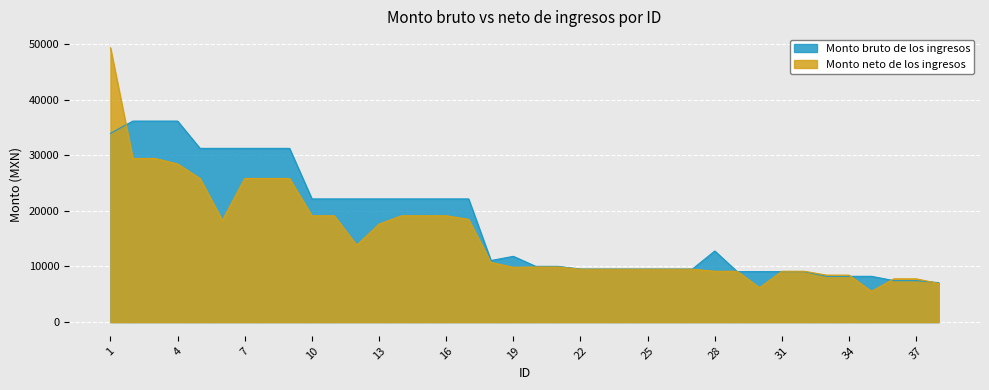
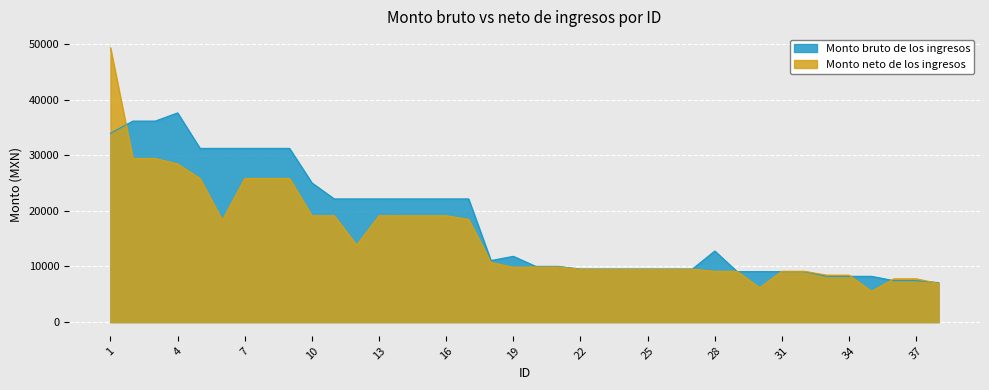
  {
    "Monto bruto de los ingresos": {
      "1": 34000,
-     "4": 36000,
+     "4": 38000,
      "7": 31000,
-     "10": 22000,
+     "10": 25000,
      "13": 22000,
      "16": 22000,
      "19": 12000,
      "28": 13000
    },
    "Monto neto de los ingresos": {
      "1": 49000,
      "4": 28000,
      "7": 26000,
      "10": 19000,
-     "13": 18000,
+     "13": 19000,
      "16": 19000,
      "19": 10000,
      "28": 9000
    }
  }
